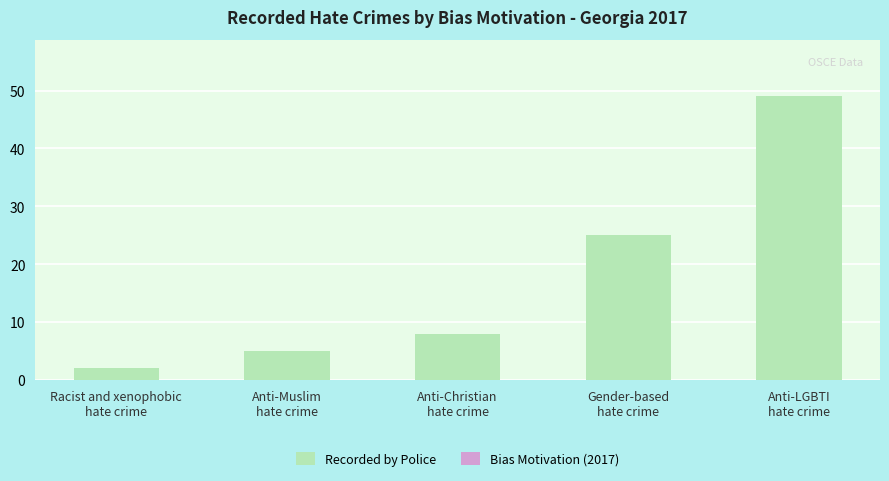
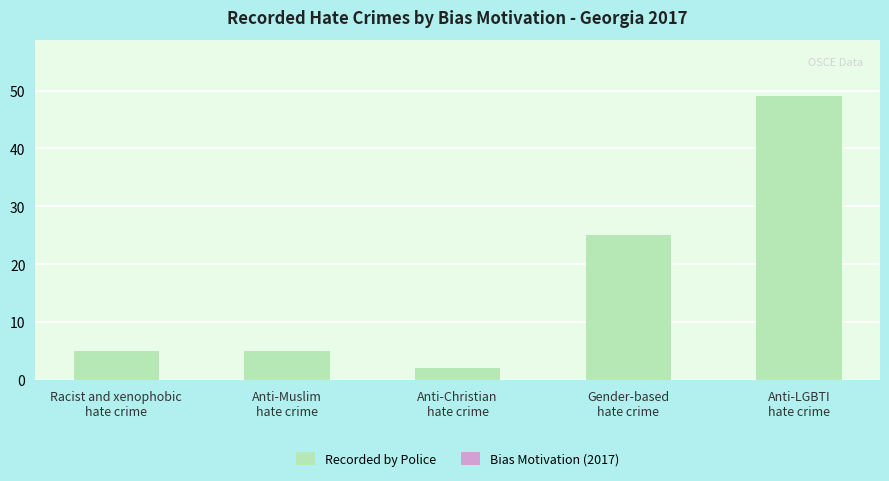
  {
    "Recorded by Police": {
-     "Racist and xenophobic hate crime": 2,
+     "Racist and xenophobic hate crime": 5,
      "Anti-Muslim hate crime": 5,
-     "Anti-Christian hate crime": 8,
+     "Anti-Christian hate crime": 2,
      "Gender-based hate crime": 25,
      "Anti-LGBTI hate crime": 49
    },
    "Bias Motivation (2017)": {
      "Racist and xenophobic hate crime": 0,
      "Anti-Muslim hate crime": 0,
      "Anti-Christian hate crime": 0,
      "Gender-based hate crime": 0,
      "Anti-LGBTI hate crime": 0
    }
  }
